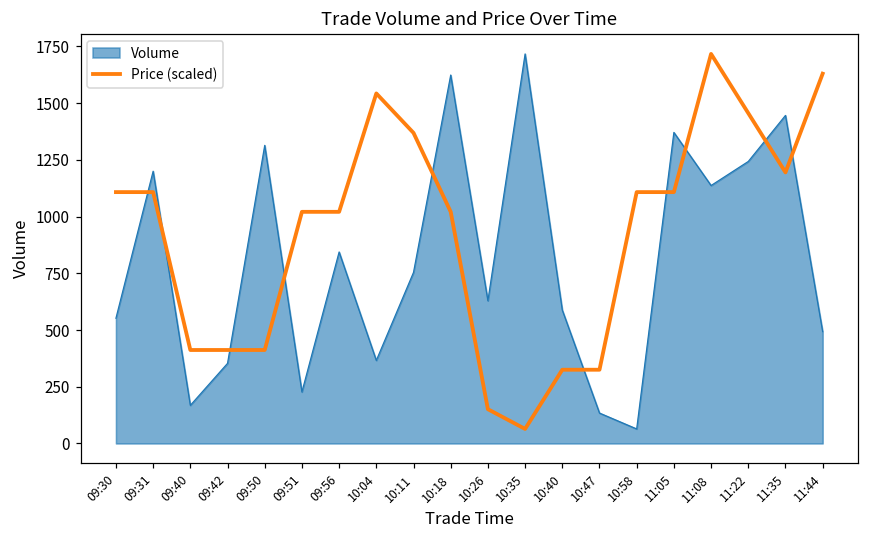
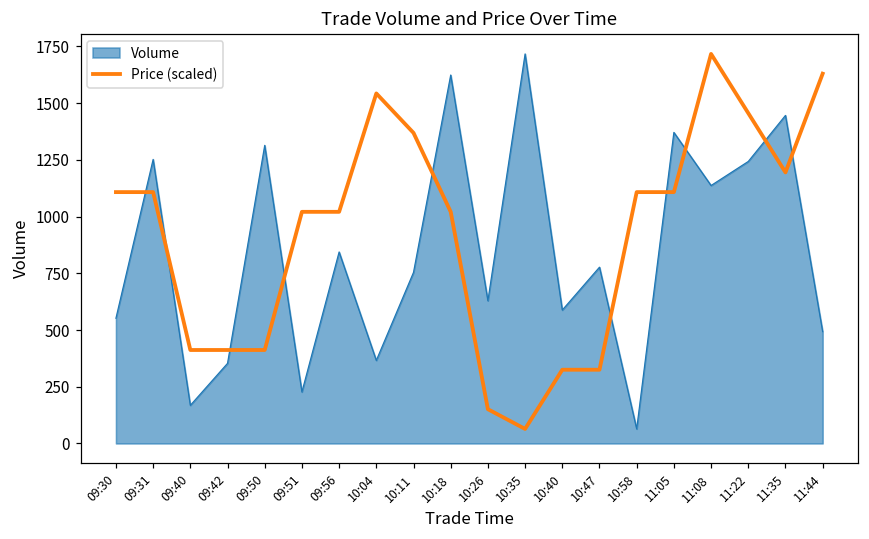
  {
    "Volume": {
      "09:30": 550,
-     "09:31": 1200,
+     "09:31": 1250,
      "09:40": 170,
      "09:42": 350,
      "09:50": 1310,
      "09:51": 230,
      "09:56": 840,
      "10:04": 370,
      "10:11": 750,
      "10:18": 1620,
      "10:26": 630,
      "10:35": 1720,
      "10:40": 590,
-     "10:47": 130,
+     "10:47": 780,
      "10:58": 60,
      "11:05": 1370,
      "11:08": 1140,
      "11:22": 1240,
      "11:35": 1450,
      "11:44": 490
    },
    "Price (scaled)": {
      "09:30": 1110,
      "09:31": 1110,
      "09:40": 410,
      "09:42": 410,
      "09:50": 410,
      "09:51": 1020,
      "09:56": 1020,
      "10:04": 1540,
      "10:11": 1370,
      "10:18": 1020,
      "10:26": 150,
      "10:35": 60,
      "10:40": 330,
      "10:47": 330,
      "10:58": 1110,
      "11:05": 1110,
      "11:08": 1720,
      "11:22": 1460,
      "11:35": 1200,
      "11:44": 1630
    }
  }
